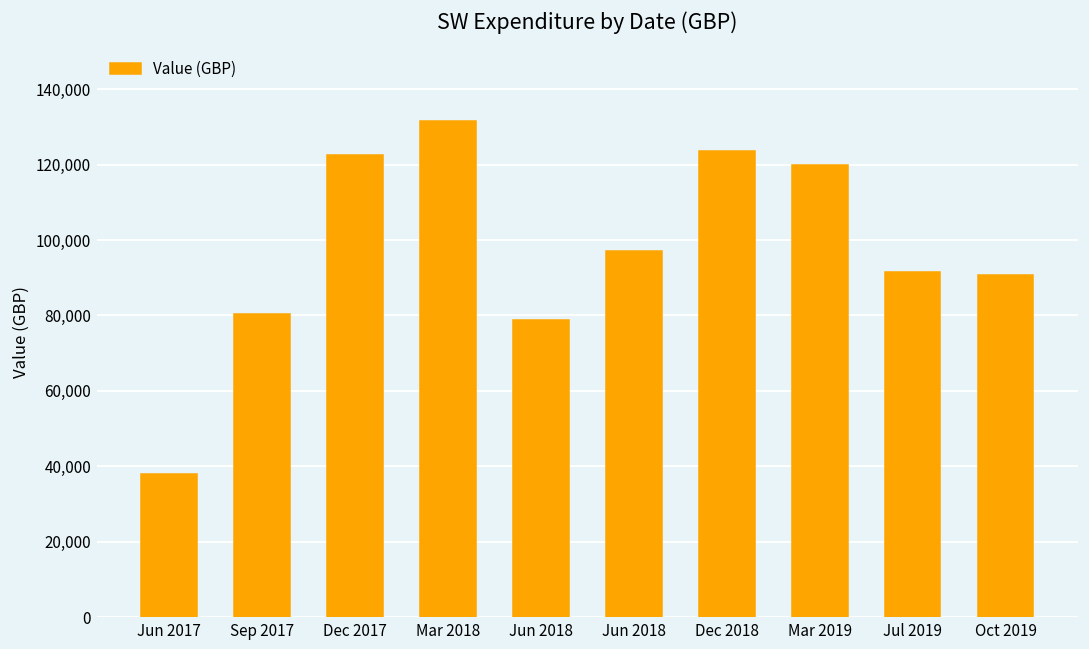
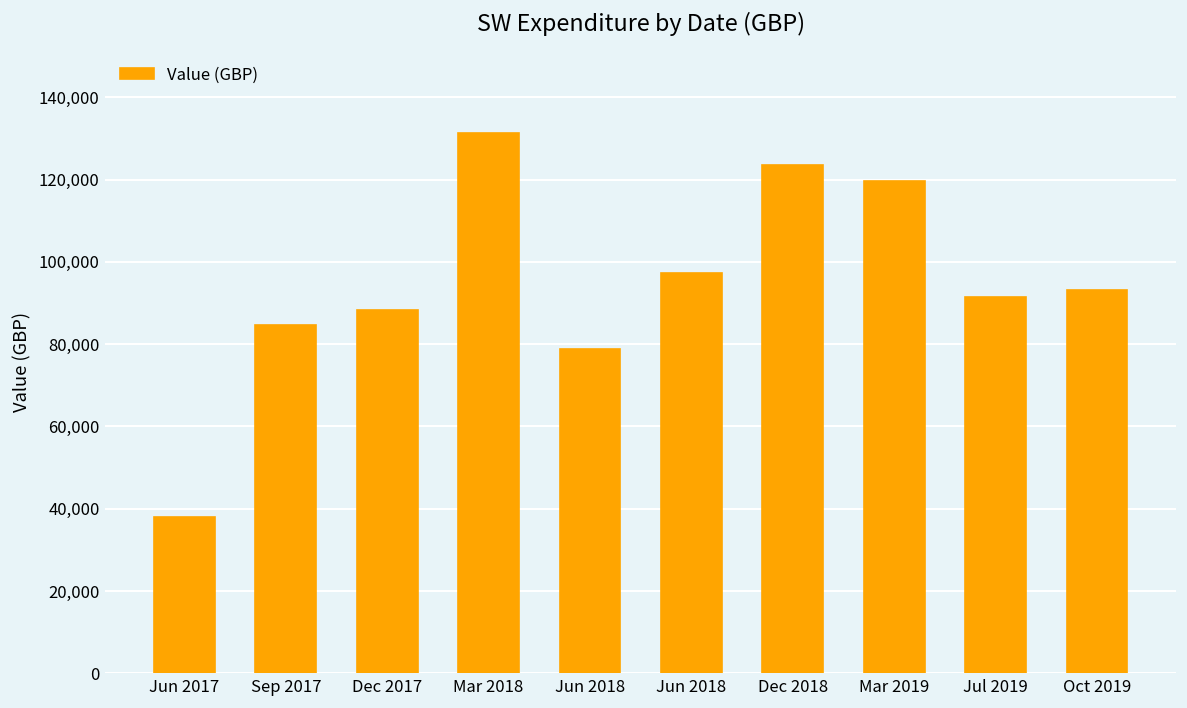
  {
    "Jun 2017": "38,000",
-   "Sep 2017": "80,000",
-   "Dec 2017": "123,000",
+   "Sep 2017": "85,000",
+   "Dec 2017": "88,000",
    "Mar 2018": "131,000",
    "Dec 2018": "124,000",
    "Mar 2019": "120,000",
    "Jul 2019": "92,000",
-   "Oct 2019": "91,000"
+   "Oct 2019": "93,000"
  }
